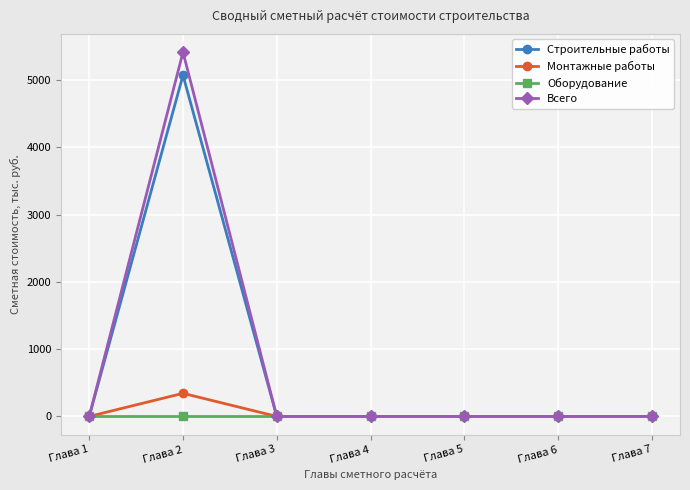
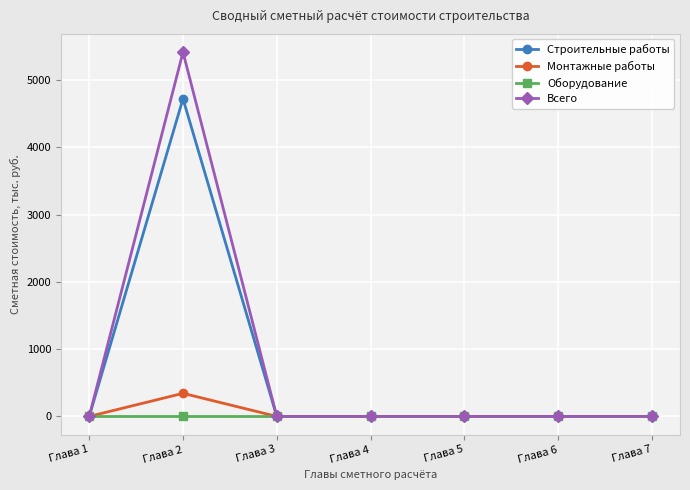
  {
    "Строительные работы": {
-     "Глава 2": 5100
+     "Глава 2": 4700
    },
    "Монтажные работы": {
      "Глава 2": 300
    },
    "Оборудование": {
      "Глава 2": 0
    },
    "Всего": {
      "Глава 2": 5400
    }
  }
